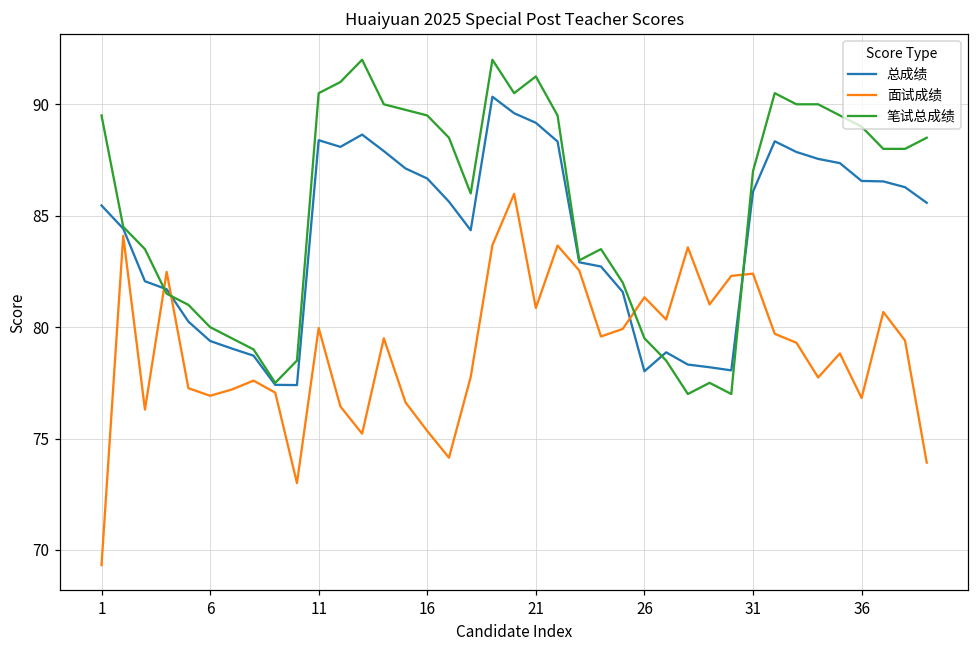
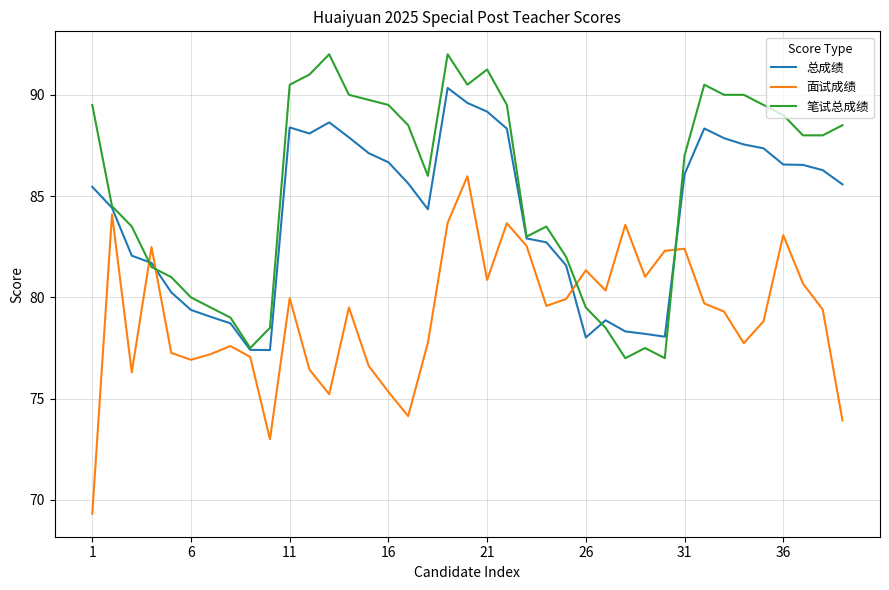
  {
    "总成绩": {
      "1": 85.5,
      "6": 79.4,
      "11": 88.4,
      "16": 86.7,
      "21": 89.2,
      "26": 78.0,
      "31": 86.1,
      "36": 86.6
    },
    "面试成绩": {
      "1": 69.3,
      "6": 76.9,
      "11": 80.0,
      "16": 75.3,
      "21": 80.9,
      "26": 81.3,
      "31": 82.4,
-     "36": 76.8
+     "36": 83.1
    },
    "笔试总成绩": {
      "1": 89.5,
      "6": 80.0,
      "11": 90.5,
      "16": 89.5,
      "21": 91.3,
      "26": 79.5,
      "31": 87.0
    }
  }
